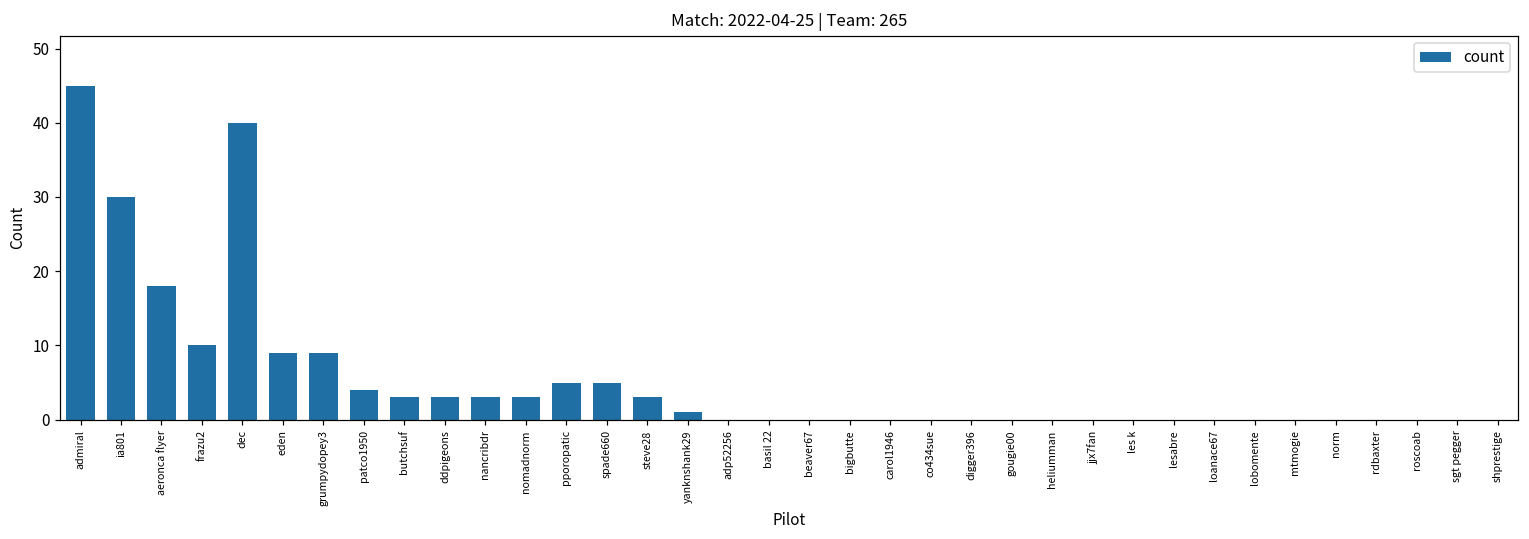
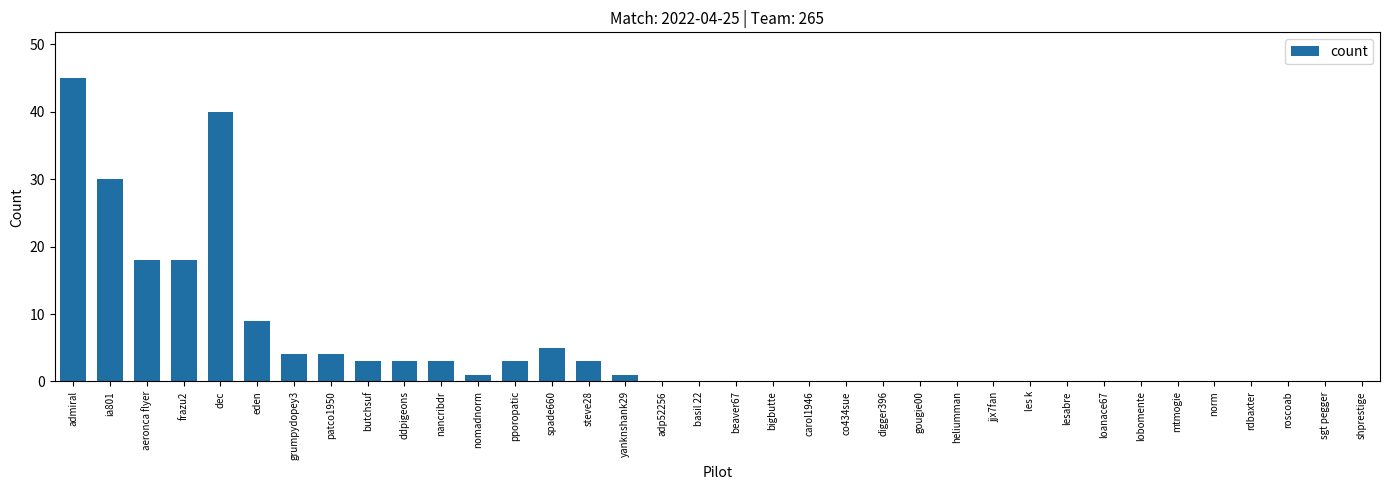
  {
    "admiral": 45,
    "ia801": 30,
    "aeronca flyer": 18,
-   "frazu2": 10,
+   "frazu2": 18,
    "dec": 40,
    "eden": 9,
-   "grumpydopey3": 9,
+   "grumpydopey3": 4,
    "patco1950": 4,
    "butchsuf": 3,
    "ddpigeons": 3,
    "nancribdr": 3,
-   "nomadnorm": 3,
-   "pporopatic": 5,
+   "nomadnorm": 1,
+   "pporopatic": 3,
    "spade660": 5,
    "steve28": 3,
    "yanknshank29": 1,
    "adp52256": 0,
    "basil 22": 0,
    "beaver67": 0,
    "bigbutte": 0,
    "carol1946": 0,
    "co434sue": 0,
    "digger396": 0,
    "gougie00": 0,
    "heliumman": 0,
    "jjx7fan": 0,
    "les k": 0,
    "lesabre": 0,
    "loanace67": 0,
    "lobomente": 0,
    "mtmogie": 0,
    "norm": 0,
    "rdbaxter": 0,
    "roscoab": 0,
    "sgt pegger": 0,
    "shprestige": 0
  }
